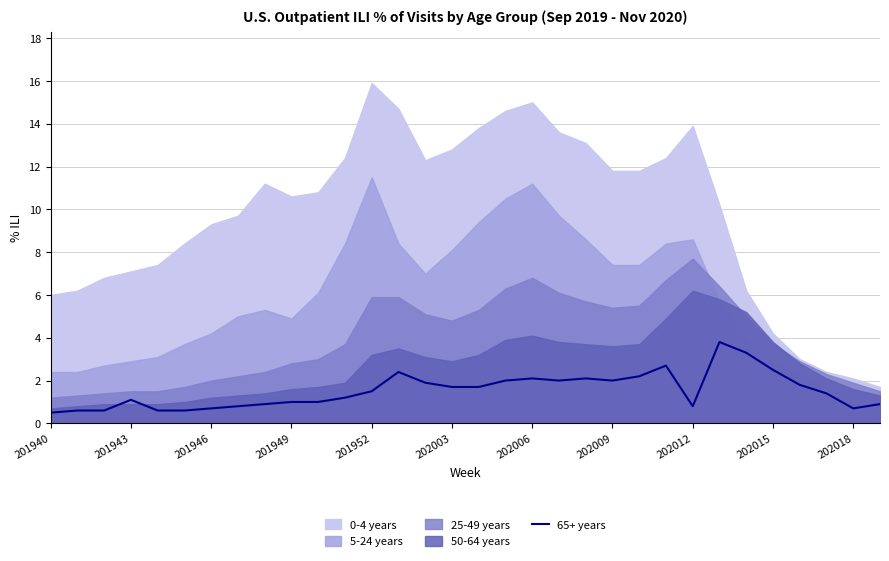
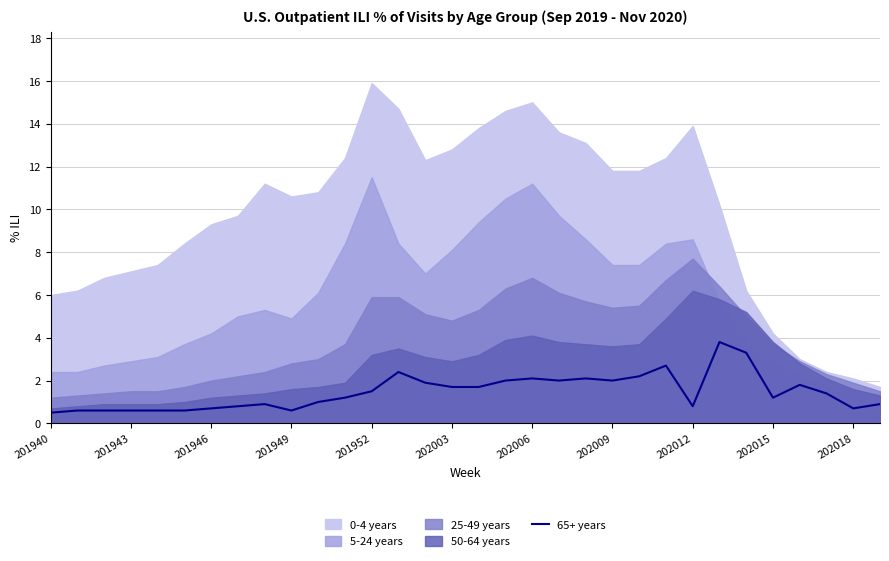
  {
    "65+ years": {
      "201940": 0.5,
-     "201943": 1.1,
+     "201943": 0.6,
      "201946": 0.7,
-     "201949": 1.0,
+     "201949": 0.6,
      "201952": 1.5,
      "202003": 1.7,
      "202006": 2.1,
      "202009": 2.0,
      "202012": 0.8,
-     "202015": 2.5,
+     "202015": 1.2,
      "202018": 0.7
    }
  }
